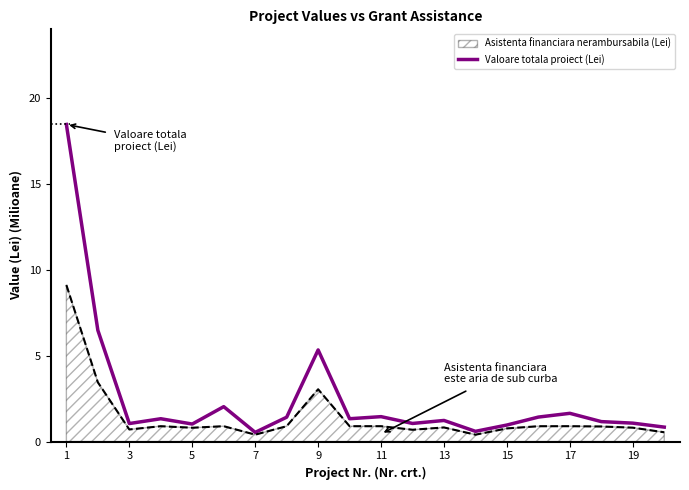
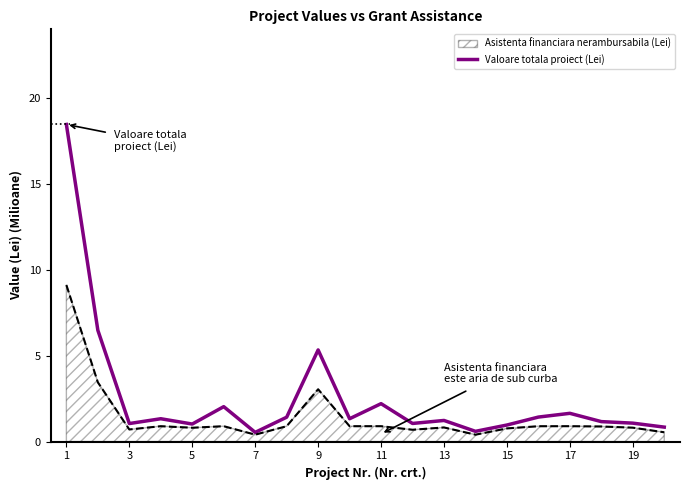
  {
    "Valoare totala proiect (Lei)": {
      "1": 18.5,
      "3": 1.0,
      "5": 1.0,
      "9": 5.3,
-     "11": 1.5,
+     "11": 2.2,
      "13": 1.2,
      "15": 1.0,
      "17": 1.6,
      "19": 1.1
    },
    "Asistenta financiara nerambursabila (Lei)": {
      "1": 9.1,
      "3": 0.7,
      "5": 0.8,
      "9": 3.0,
      "11": 0.9,
      "13": 0.8,
      "15": 0.8,
      "17": 0.9,
      "19": 0.8
    }
  }
